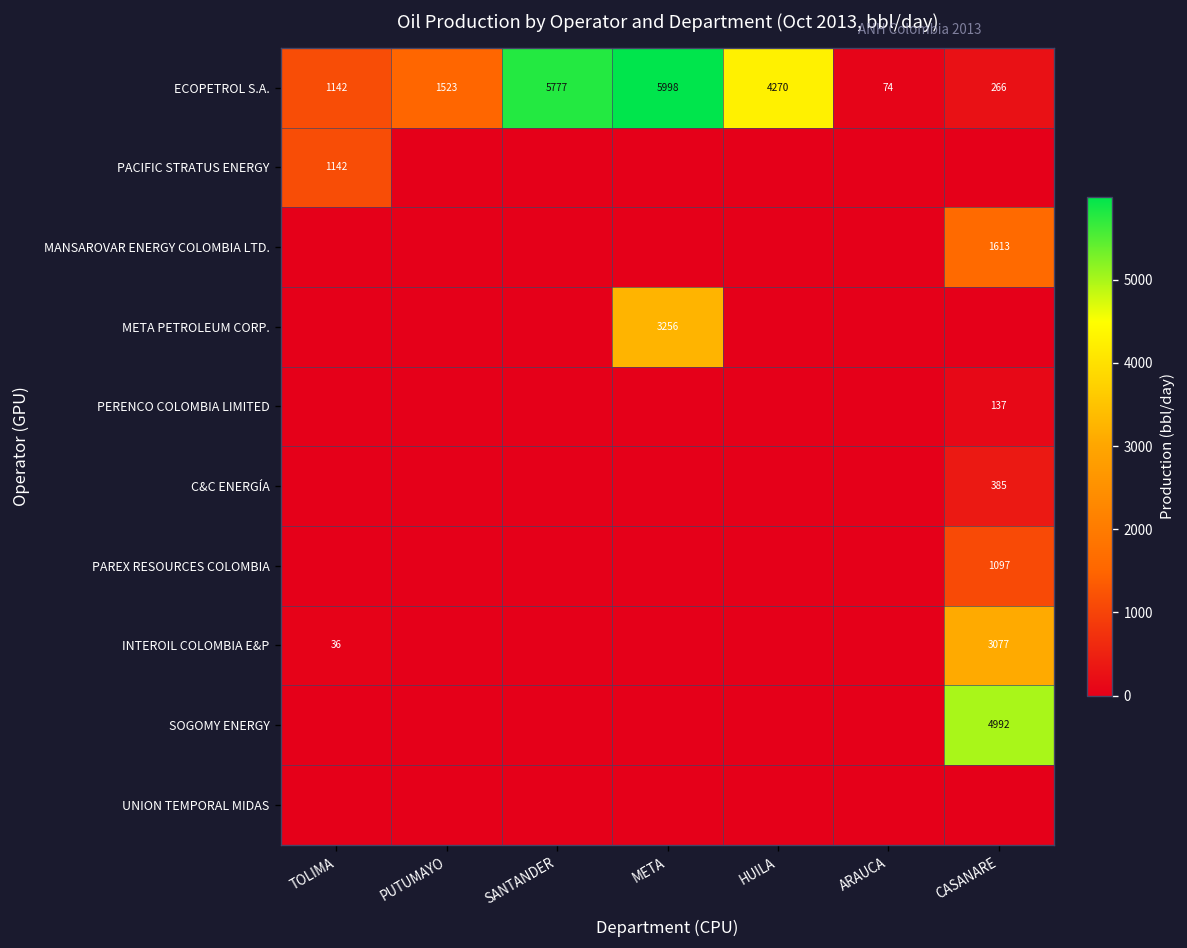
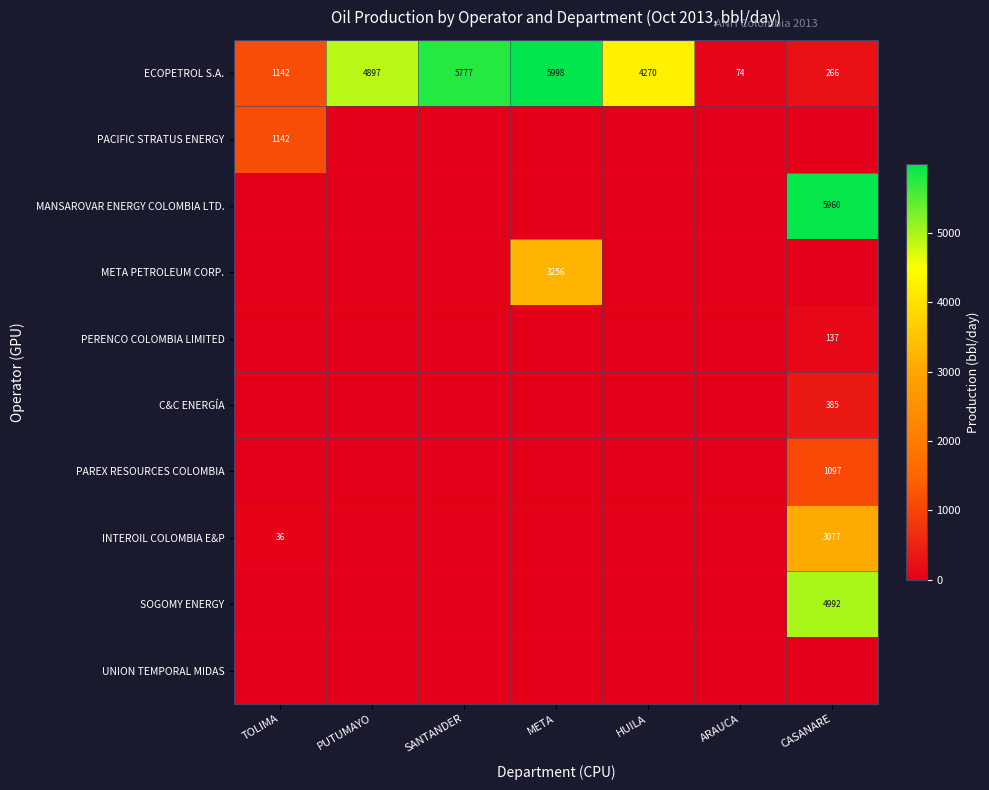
  {
    "ECOPETROL S.A.": {
      "TOLIMA": 1142,
-     "PUTUMAYO": 1523,
+     "PUTUMAYO": 4897,
      "SANTANDER": 5777,
      "META": 5998,
      "HUILA": 4270,
      "ARAUCA": 74,
      "CASANARE": 266
    },
    "PACIFIC STRATUS ENERGY": {
      "TOLIMA": 1142
    },
    "MANSAROVAR ENERGY COLOMBIA LTD.": {
-     "CASANARE": 1613
+     "CASANARE": 5960
    },
    "META PETROLEUM CORP.": {
      "META": 3256
    },
    "PERENCO COLOMBIA LIMITED": {
      "CASANARE": 137
    },
    "C&C ENERGÍA": {
      "CASANARE": 385
    },
    "PAREX RESOURCES COLOMBIA": {
      "CASANARE": 1097
    },
    "INTEROIL COLOMBIA E&P": {
      "TOLIMA": 36,
      "CASANARE": 3077
    },
    "SOGOMY ENERGY": {
      "CASANARE": 4992
    }
  }
